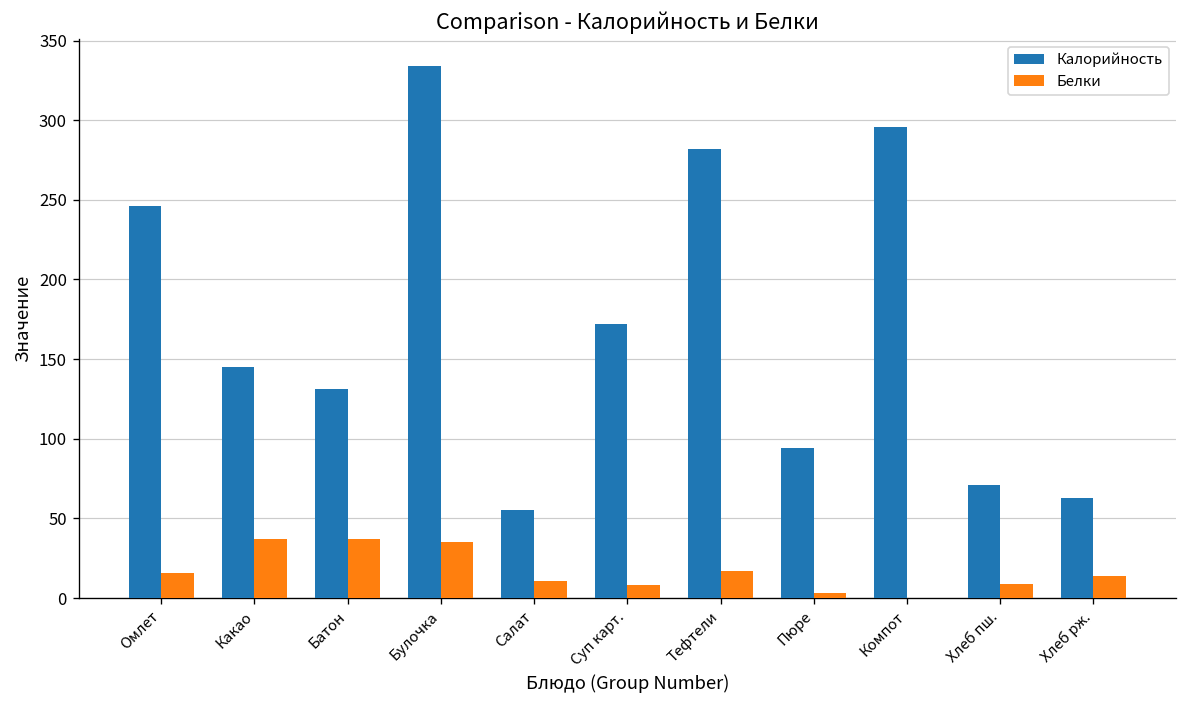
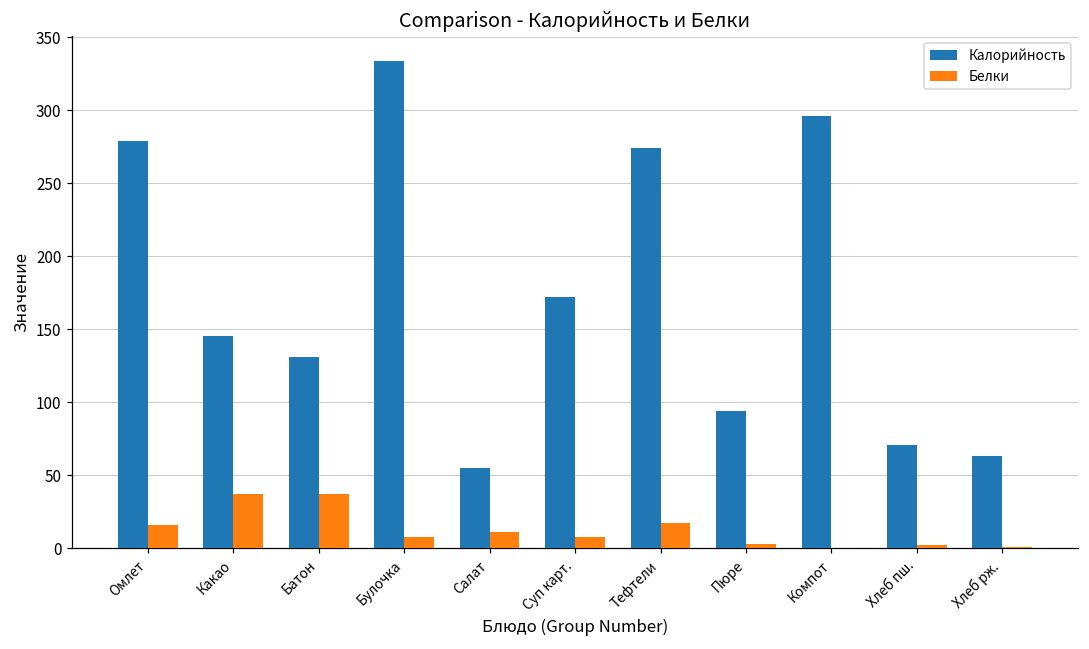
  {
    "Калорийность": {
-     "Омлет": 246,
+     "Омлет": 279,
      "Какао": 145,
      "Батон": 131,
      "Булочка": 334,
      "Салат": 55,
      "Суп карт.": 172,
-     "Тефтели": 282,
+     "Тефтели": 274,
      "Пюре": 94,
      "Компот": 296,
      "Хлеб пш.": 71,
      "Хлеб рж.": 63
    },
    "Белки": {
      "Омлет": 16,
      "Какао": 37,
      "Батон": 37,
-     "Булочка": 35,
+     "Булочка": 8,
      "Салат": 11,
      "Суп карт.": 8,
      "Тефтели": 17,
      "Пюре": 3,
      "Компот": 0,
-     "Хлеб пш.": 9,
-     "Хлеб рж.": 14
+     "Хлеб пш.": 2,
+     "Хлеб рж.": 1
    }
  }
